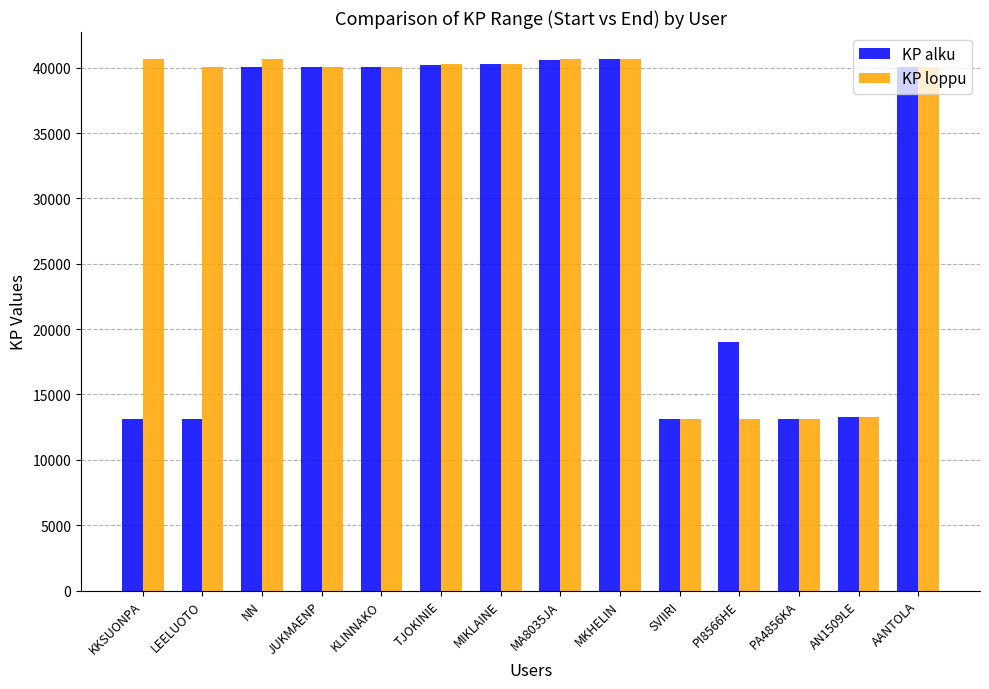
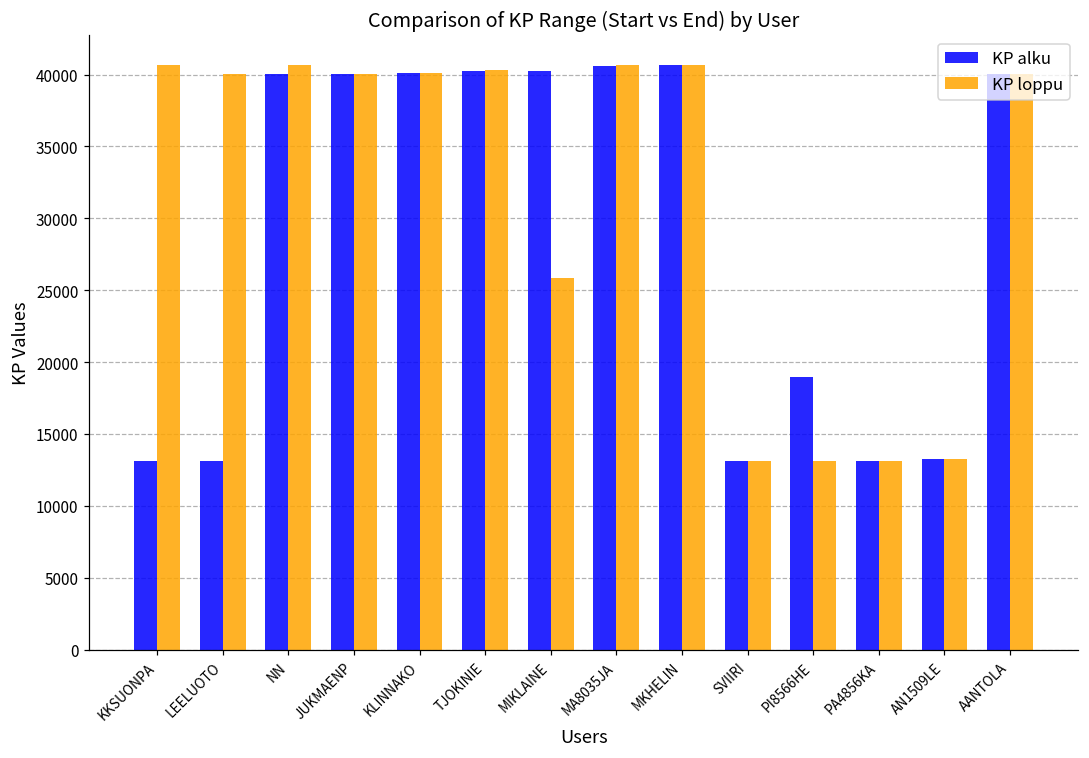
  {
    "KP alku": {
      "KKSUONPA": 13100,
      "LEELUOTO": 13100,
      "NN": 40100,
      "JUKMAENP": 40100,
      "KLINNAKO": 40100,
      "TJOKINIE": 40200,
      "MIKLAINE": 40300,
      "MA8035JA": 40600,
      "MKHELIN": 40700,
      "SVIIRI": 13100,
      "PI8566HE": 19000,
      "PA4856KA": 13100,
      "AN1509LE": 13300
    },
    "KP loppu": {
      "KKSUONPA": 40700,
      "LEELUOTO": 40100,
      "NN": 40700,
      "JUKMAENP": 40100,
      "KLINNAKO": 40100,
      "TJOKINIE": 40300,
-     "MIKLAINE": 40300,
+     "MIKLAINE": 25900,
      "MA8035JA": 40600,
      "MKHELIN": 40700,
      "SVIIRI": 13100,
      "PI8566HE": 13100,
      "PA4856KA": 13100,
      "AN1509LE": 13300
    }
  }
